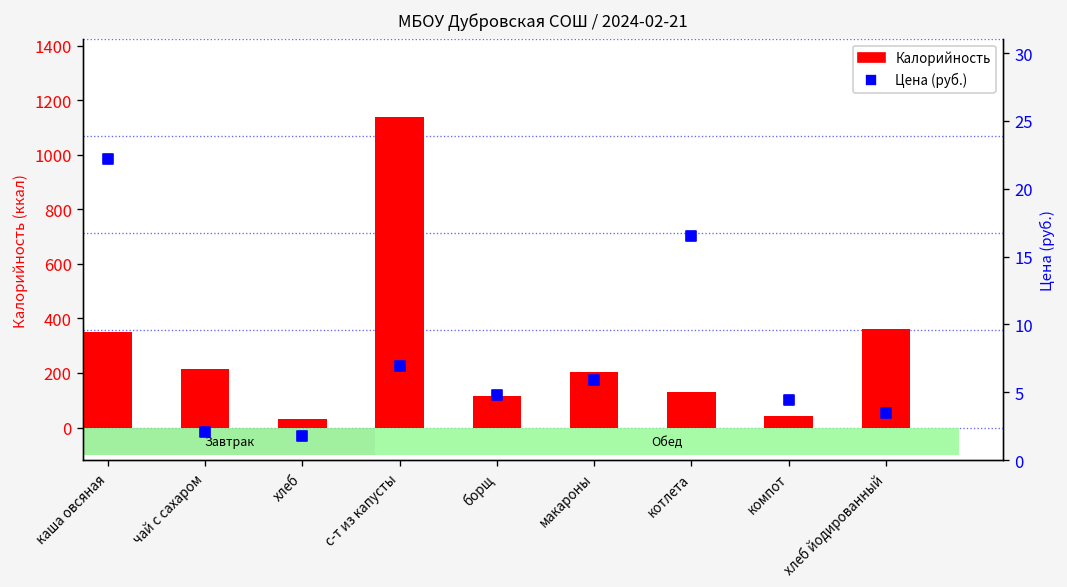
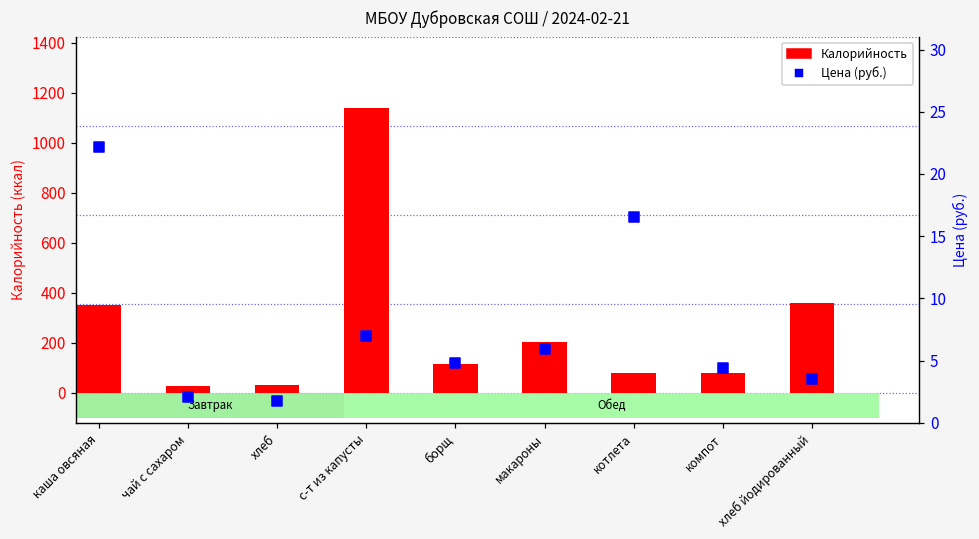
  {
    "Калорийность": {
      "каша овсяная": 350,
-     "чай с сахаром": 210,
+     "чай с сахаром": 30,
      "хлеб": 30,
      "с-т из капусты": 1140,
      "борщ": 110,
      "макароны": 200,
-     "котлета": 130,
-     "компот": 40,
+     "котлета": 80,
+     "компот": 80,
      "хлеб йодированный": 360
    }
  }
